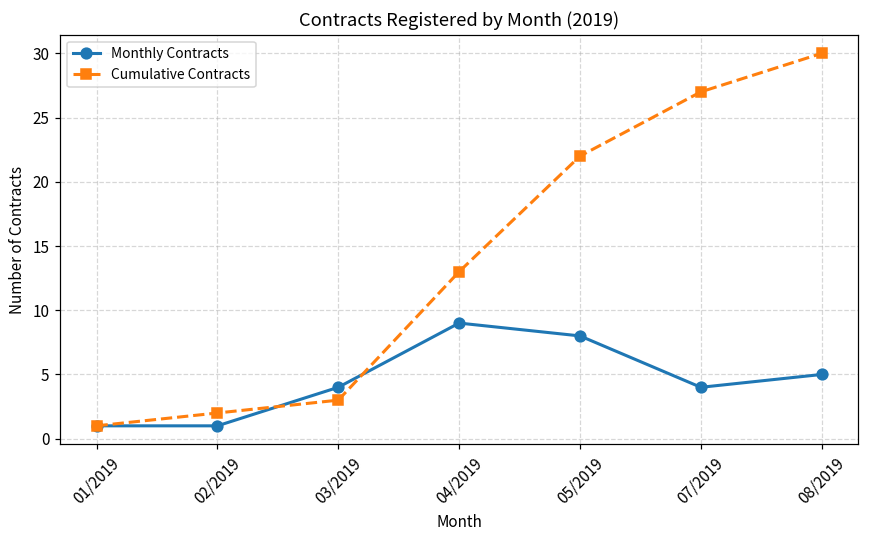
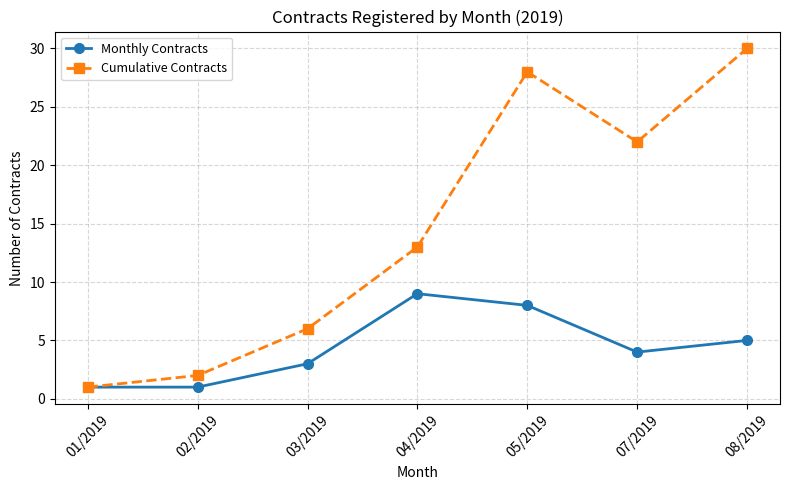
  {
    "Monthly Contracts": {
      "02/2019": 1,
-     "03/2019": 4,
+     "03/2019": 3,
      "04/2019": 9,
      "05/2019": 8,
      "07/2019": 4,
      "08/2019": 5
    },
    "Cumulative Contracts": {
      "02/2019": 2,
-     "03/2019": 3,
+     "03/2019": 6,
      "04/2019": 13,
-     "05/2019": 22,
-     "07/2019": 27,
+     "05/2019": 28,
+     "07/2019": 22,
      "08/2019": 30
    }
  }
